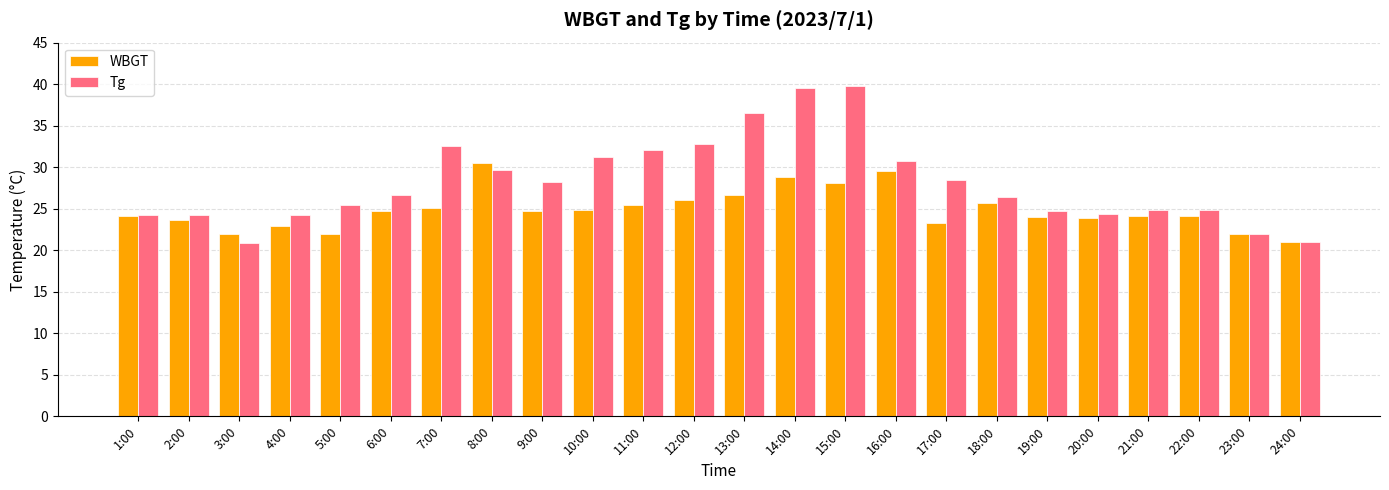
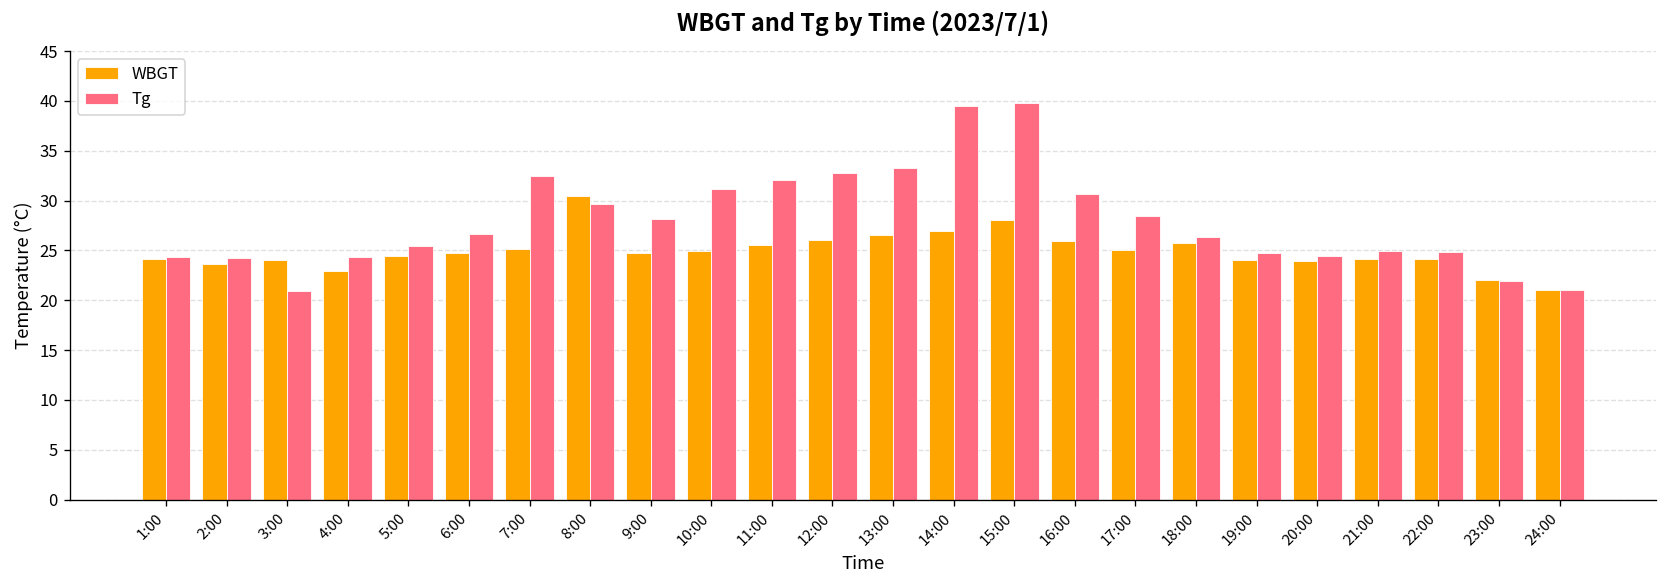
  {
    "WBGT": {
      "1:00": 24,
      "2:00": 24,
-     "3:00": 22,
+     "3:00": 24,
      "4:00": 23,
-     "5:00": 22,
+     "5:00": 24,
      "6:00": 25,
      "7:00": 25,
      "8:00": 31,
      "9:00": 25,
      "10:00": 25,
      "11:00": 26,
      "12:00": 26,
      "13:00": 27,
-     "14:00": 29,
+     "14:00": 27,
      "15:00": 28,
-     "16:00": 30,
-     "17:00": 23,
+     "16:00": 26,
+     "17:00": 25,
      "18:00": 26,
      "19:00": 24,
      "20:00": 24,
      "21:00": 24,
      "22:00": 24,
      "23:00": 22,
      "24:00": 21
    },
    "Tg": {
      "1:00": 24,
      "2:00": 24,
      "3:00": 21,
      "4:00": 24,
      "5:00": 25,
      "6:00": 27,
      "7:00": 33,
      "8:00": 30,
      "9:00": 28,
      "10:00": 31,
      "11:00": 32,
      "12:00": 33,
-     "13:00": 37,
+     "13:00": 33,
      "14:00": 40,
      "15:00": 40,
      "16:00": 31,
      "17:00": 29,
      "18:00": 26,
      "19:00": 25,
      "20:00": 24,
      "21:00": 25,
      "22:00": 25,
      "23:00": 22,
      "24:00": 21
    }
  }
